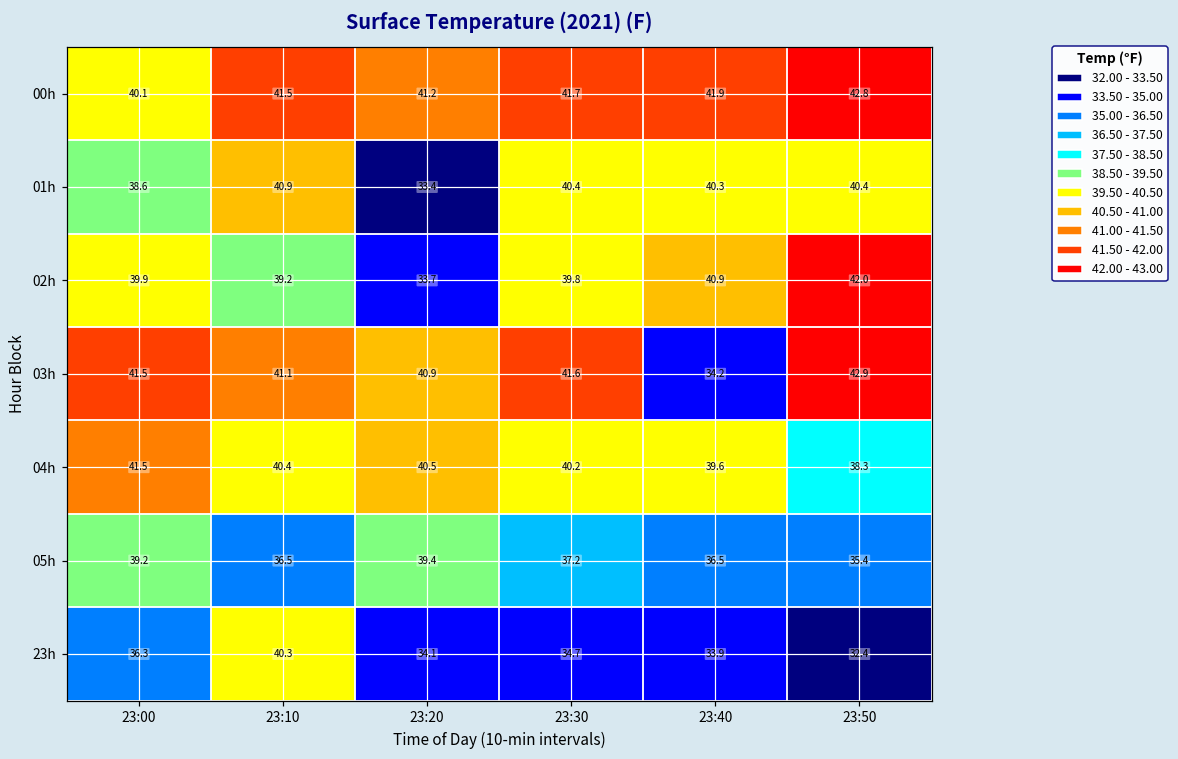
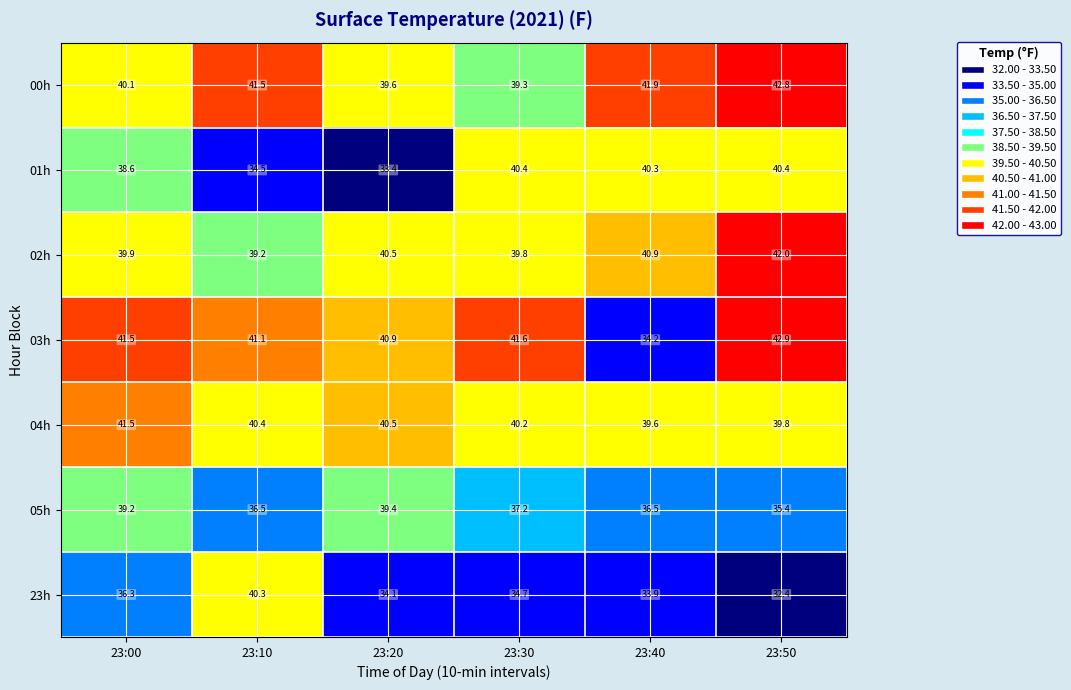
  {
    "00h": {
-     "23:20": 41.2,
-     "23:30": 41.7
+     "23:20": 39.6,
+     "23:30": 39.3
    },
    "01h": {
-     "23:10": 40.9
+     "23:10": 34.5
    },
    "02h": {
-     "23:20": 33.7
+     "23:20": 40.5
    },
    "04h": {
-     "23:50": 38.3
+     "23:50": 39.8
    }
  }
